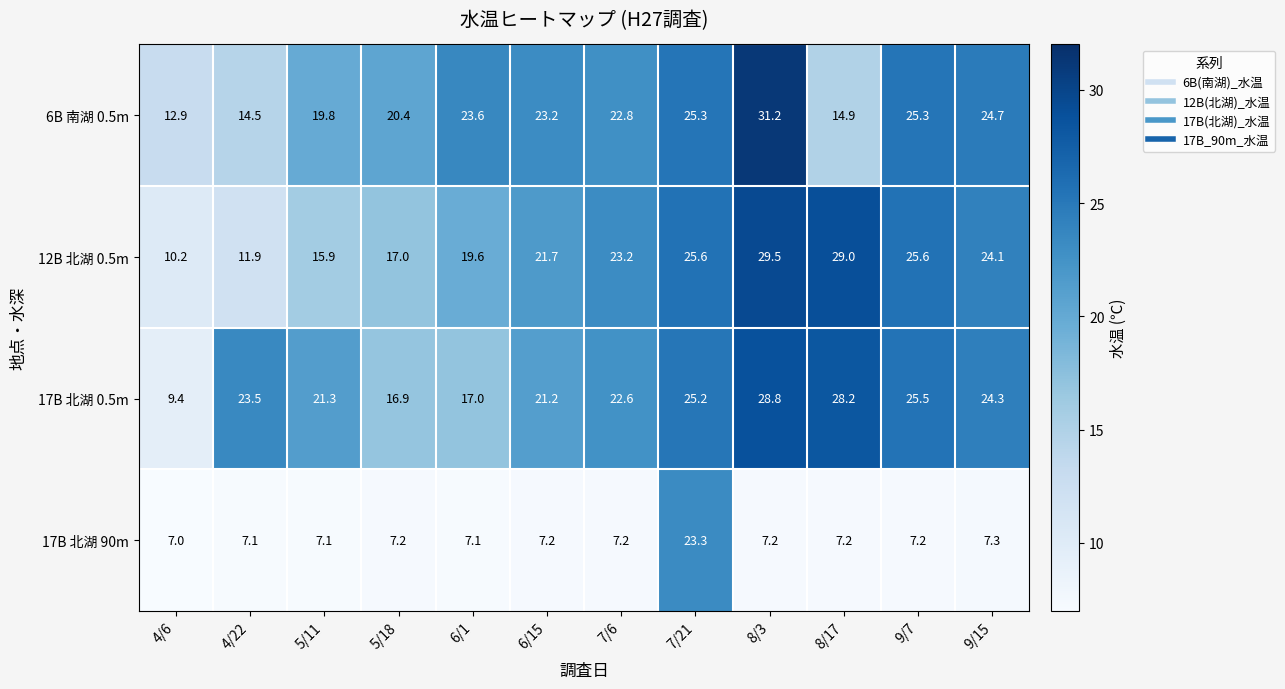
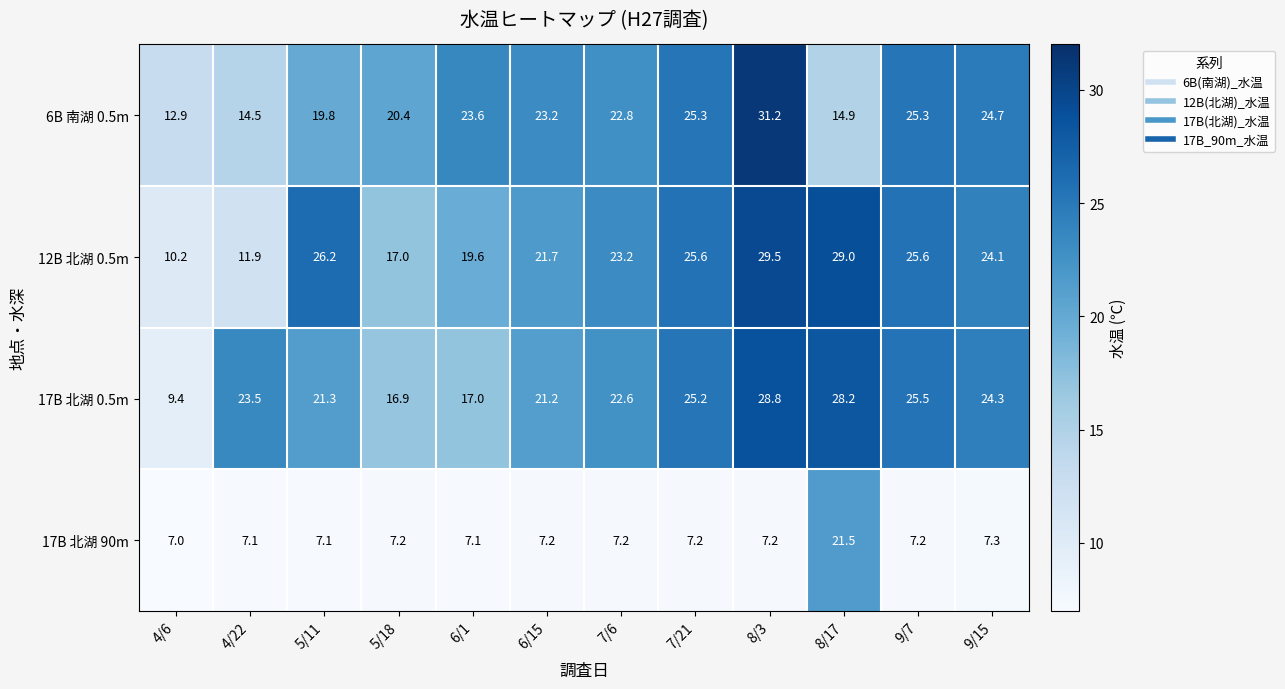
  {
    "6B 南湖 0.5m": {
      "4/6": 12.9,
      "4/22": 14.5,
      "5/11": 19.8,
      "5/18": 20.4,
      "6/1": 23.6,
      "6/15": 23.2,
      "7/6": 22.8,
      "7/21": 25.3,
      "8/3": 31.2,
      "8/17": 14.9,
      "9/7": 25.3,
      "9/15": 24.7
    },
    "12B 北湖 0.5m": {
      "4/6": 10.2,
      "4/22": 11.9,
-     "5/11": 15.9,
+     "5/11": 26.2,
      "5/18": 17.0,
      "6/1": 19.6,
      "6/15": 21.7,
      "7/6": 23.2,
      "7/21": 25.6,
      "8/3": 29.5,
      "8/17": 29.0,
      "9/7": 25.6,
      "9/15": 24.1
    },
    "17B 北湖 0.5m": {
      "4/6": 9.4,
      "4/22": 23.5,
      "5/11": 21.3,
      "5/18": 16.9,
      "6/1": 17.0,
      "6/15": 21.2,
      "7/6": 22.6,
      "7/21": 25.2,
      "8/3": 28.8,
      "8/17": 28.2,
      "9/7": 25.5,
      "9/15": 24.3
    },
    "17B 北湖 90m": {
      "4/6": 7.0,
      "4/22": 7.1,
      "5/11": 7.1,
      "5/18": 7.2,
      "6/1": 7.1,
      "6/15": 7.2,
      "7/6": 7.2,
-     "7/21": 23.3,
+     "7/21": 7.2,
      "8/3": 7.2,
-     "8/17": 7.2,
+     "8/17": 21.5,
      "9/7": 7.2,
      "9/15": 7.3
    }
  }
